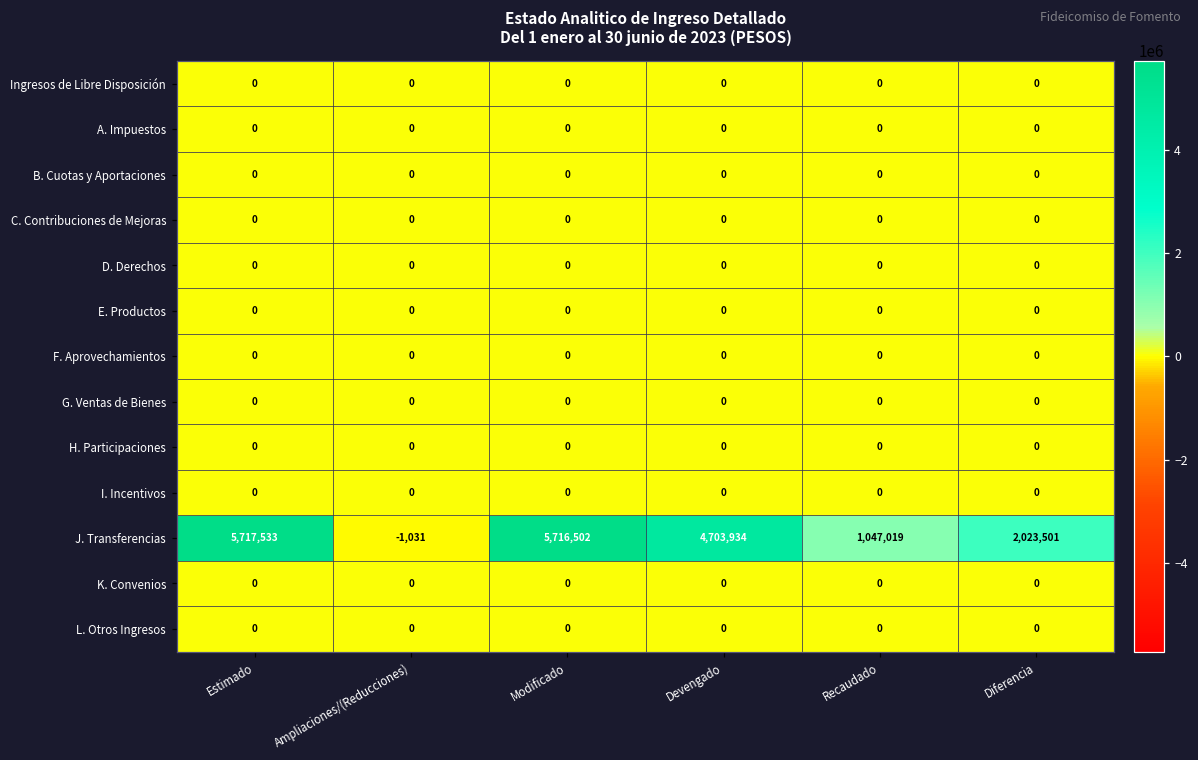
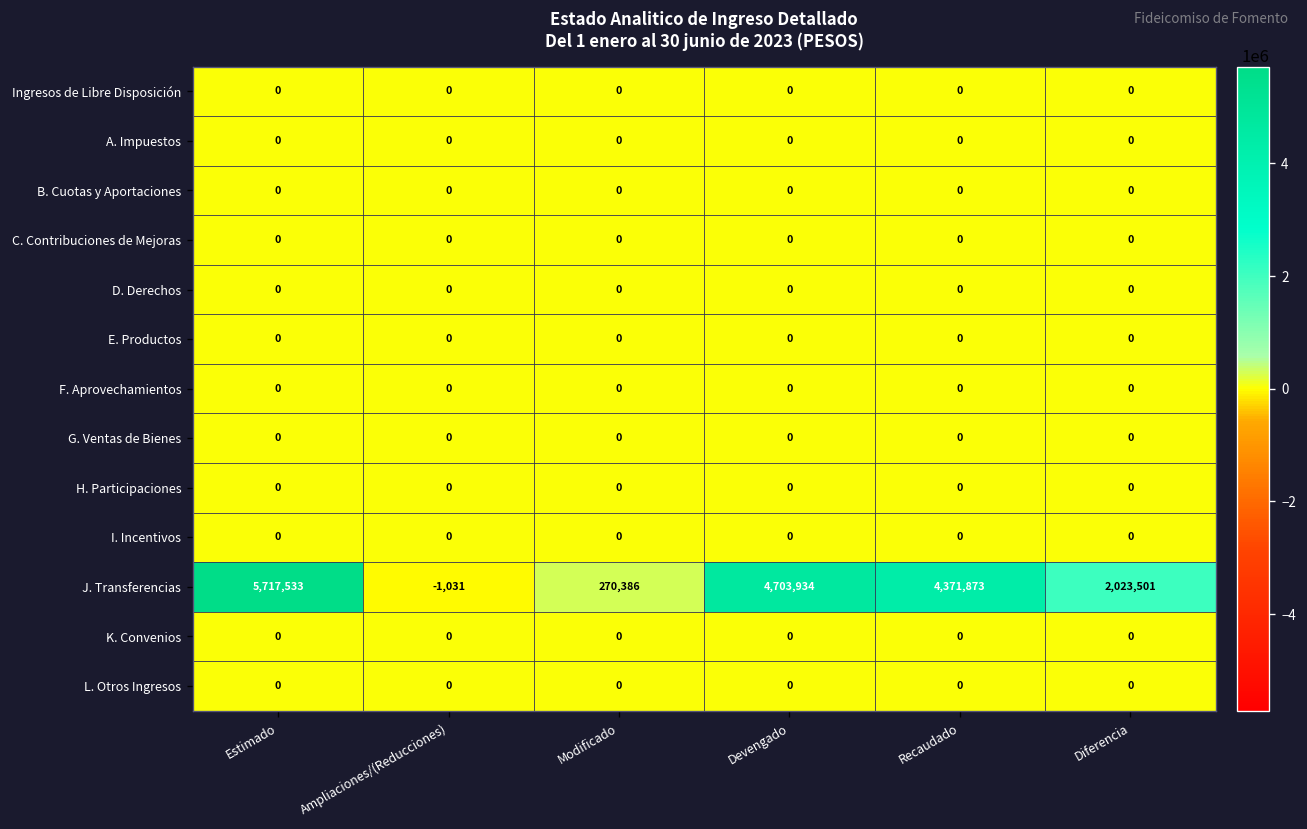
  {
    "Ingresos de Libre Disposición": {
      "Estimado": "0",
      "Ampliaciones/(Reducciones)": "0",
      "Modificado": "0",
      "Devengado": "0",
      "Recaudado": "0",
      "Diferencia": "0"
    },
    "A. Impuestos": {
      "Estimado": "0",
      "Ampliaciones/(Reducciones)": "0",
      "Modificado": "0",
      "Devengado": "0",
      "Recaudado": "0",
      "Diferencia": "0"
    },
    "B. Cuotas y Aportaciones": {
      "Estimado": "0",
      "Ampliaciones/(Reducciones)": "0",
      "Modificado": "0",
      "Devengado": "0",
      "Recaudado": "0",
      "Diferencia": "0"
    },
    "C. Contribuciones de Mejoras": {
      "Estimado": "0",
      "Ampliaciones/(Reducciones)": "0",
      "Modificado": "0",
      "Devengado": "0",
      "Recaudado": "0",
      "Diferencia": "0"
    },
    "D. Derechos": {
      "Estimado": "0",
      "Ampliaciones/(Reducciones)": "0",
      "Modificado": "0",
      "Devengado": "0",
      "Recaudado": "0",
      "Diferencia": "0"
    },
    "E. Productos": {
      "Estimado": "0",
      "Ampliaciones/(Reducciones)": "0",
      "Modificado": "0",
      "Devengado": "0",
      "Recaudado": "0",
      "Diferencia": "0"
    },
    "F. Aprovechamientos": {
      "Estimado": "0",
      "Ampliaciones/(Reducciones)": "0",
      "Modificado": "0",
      "Devengado": "0",
      "Recaudado": "0",
      "Diferencia": "0"
    },
    "G. Ventas de Bienes": {
      "Estimado": "0",
      "Ampliaciones/(Reducciones)": "0",
      "Modificado": "0",
      "Devengado": "0",
      "Recaudado": "0",
      "Diferencia": "0"
    },
    "H. Participaciones": {
      "Estimado": "0",
      "Ampliaciones/(Reducciones)": "0",
      "Modificado": "0",
      "Devengado": "0",
      "Recaudado": "0",
      "Diferencia": "0"
    },
    "I. Incentivos": {
      "Estimado": "0",
      "Ampliaciones/(Reducciones)": "0",
      "Modificado": "0",
      "Devengado": "0",
      "Recaudado": "0",
      "Diferencia": "0"
    },
    "J. Transferencias": {
      "Estimado": "5,717,533",
      "Ampliaciones/(Reducciones)": "-1,031",
-     "Modificado": "5,716,502",
+     "Modificado": "270,386",
      "Devengado": "4,703,934",
-     "Recaudado": "1,047,019",
+     "Recaudado": "4,371,873",
      "Diferencia": "2,023,501"
    },
    "K. Convenios": {
      "Estimado": "0",
      "Ampliaciones/(Reducciones)": "0",
      "Modificado": "0",
      "Devengado": "0",
      "Recaudado": "0",
      "Diferencia": "0"
    },
    "L. Otros Ingresos": {
      "Estimado": "0",
      "Ampliaciones/(Reducciones)": "0",
      "Modificado": "0",
      "Devengado": "0",
      "Recaudado": "0",
      "Diferencia": "0"
    }
  }
